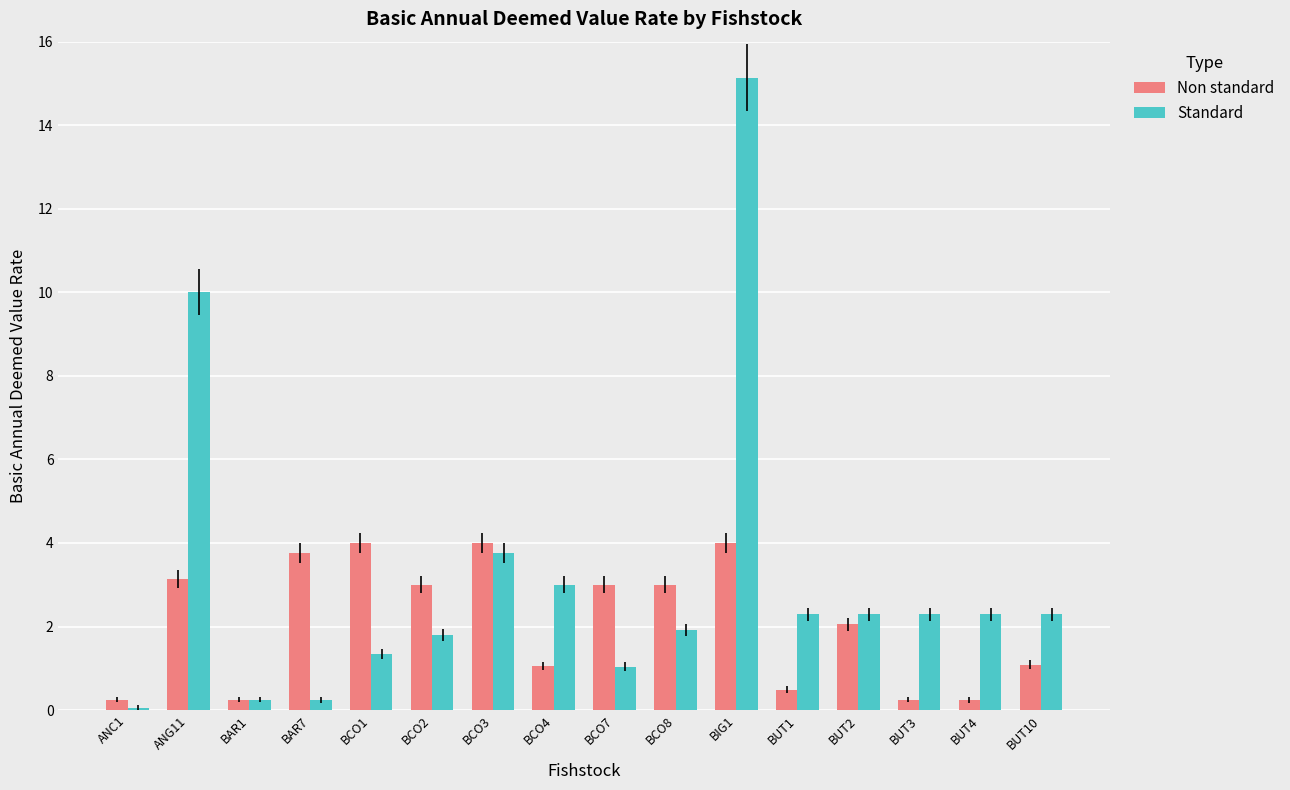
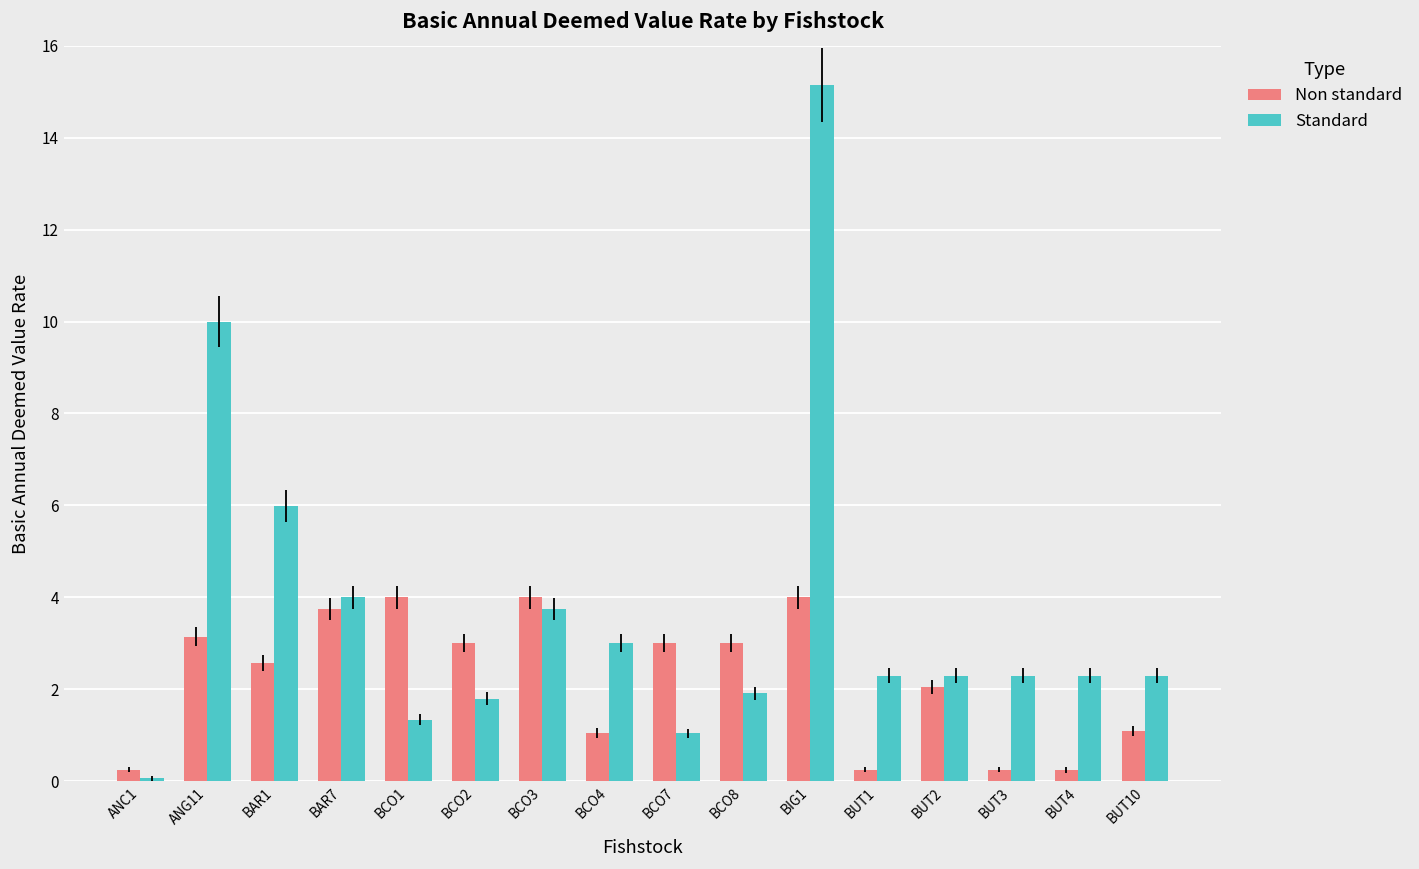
  {
    "Non standard": {
      "ANC1": 0.3,
      "ANG11": 3.1,
-     "BAR1": 0.3,
+     "BAR1": 2.6,
      "BAR7": 3.8,
      "BCO1": 4.0,
      "BCO2": 3.0,
      "BCO3": 4.0,
      "BCO4": 1.1,
      "BCO7": 3.0,
      "BCO8": 3.0,
      "BIG1": 4.0,
-     "BUT1": 0.5,
+     "BUT1": 0.3,
      "BUT2": 2.1,
      "BUT3": 0.3,
      "BUT4": 0.2,
      "BUT10": 1.1
    },
    "Standard": {
      "ANC1": 0.1,
      "ANG11": 10.0,
-     "BAR1": 0.3,
-     "BAR7": 0.2,
+     "BAR1": 6.0,
+     "BAR7": 4.0,
      "BCO1": 1.3,
      "BCO2": 1.8,
      "BCO3": 3.8,
      "BCO4": 3.0,
      "BCO7": 1.0,
      "BCO8": 1.9,
      "BIG1": 15.1,
      "BUT1": 2.3,
      "BUT2": 2.3,
      "BUT3": 2.3,
      "BUT4": 2.3,
      "BUT10": 2.3
    }
  }
